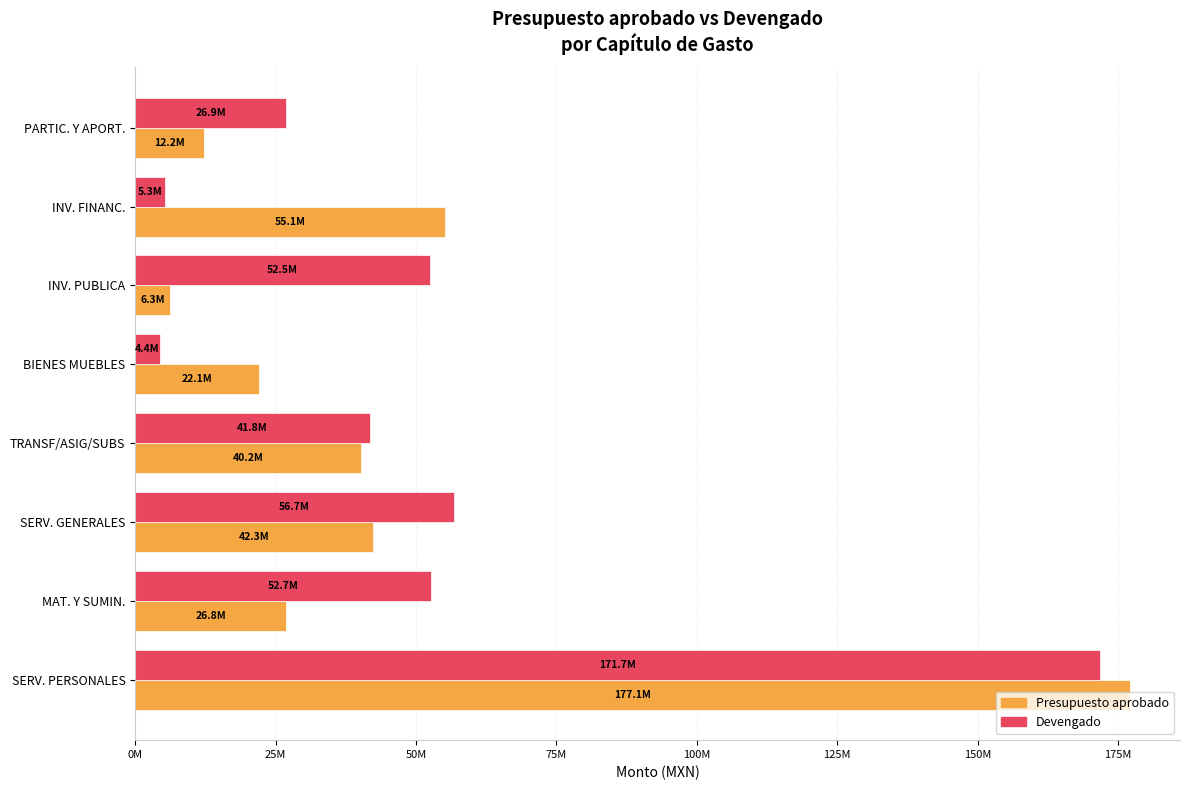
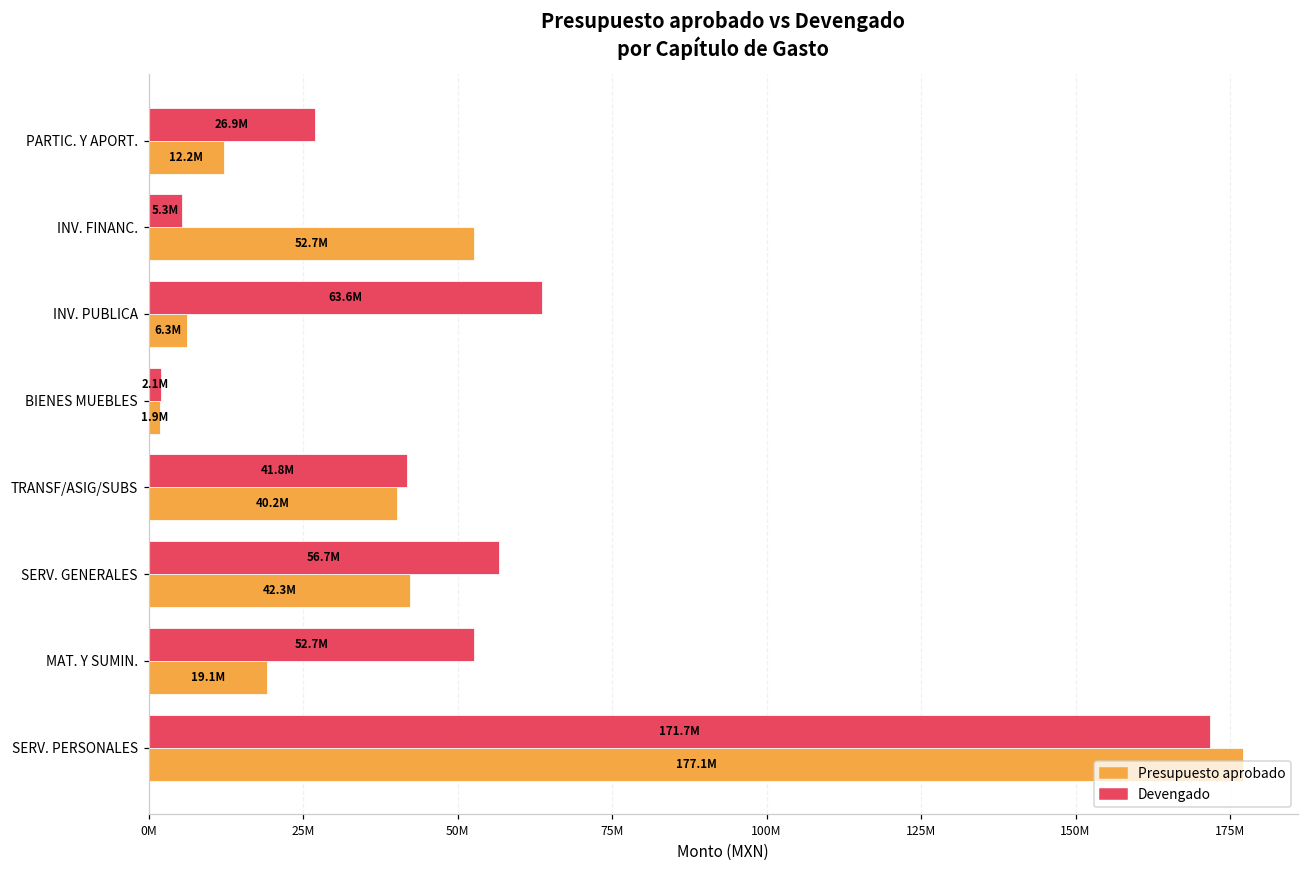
  {
    "Presupuesto aprobado": {
      "PARTIC. Y APORT.": "12.2M",
-     "INV. FINANC.": "55.1M",
+     "INV. FINANC.": "52.7M",
      "INV. PUBLICA": "6.3M",
-     "BIENES MUEBLES": "22.1M",
+     "BIENES MUEBLES": "1.9M",
      "TRANSF/ASIG/SUBS": "40.2M",
      "SERV. GENERALES": "42.3M",
-     "MAT. Y SUMIN.": "26.8M"
+     "MAT. Y SUMIN.": "19.1M"
    },
    "Devengado": {
      "PARTIC. Y APORT.": "26.9M",
      "INV. FINANC.": "5.3M",
-     "INV. PUBLICA": "52.5M",
-     "BIENES MUEBLES": "4.4M",
+     "INV. PUBLICA": "63.6M",
+     "BIENES MUEBLES": "2.1M",
      "TRANSF/ASIG/SUBS": "41.8M",
      "SERV. GENERALES": "56.7M",
      "MAT. Y SUMIN.": "52.7M",
      "SERV. PERSONALES": "171.7M"
    }
  }
